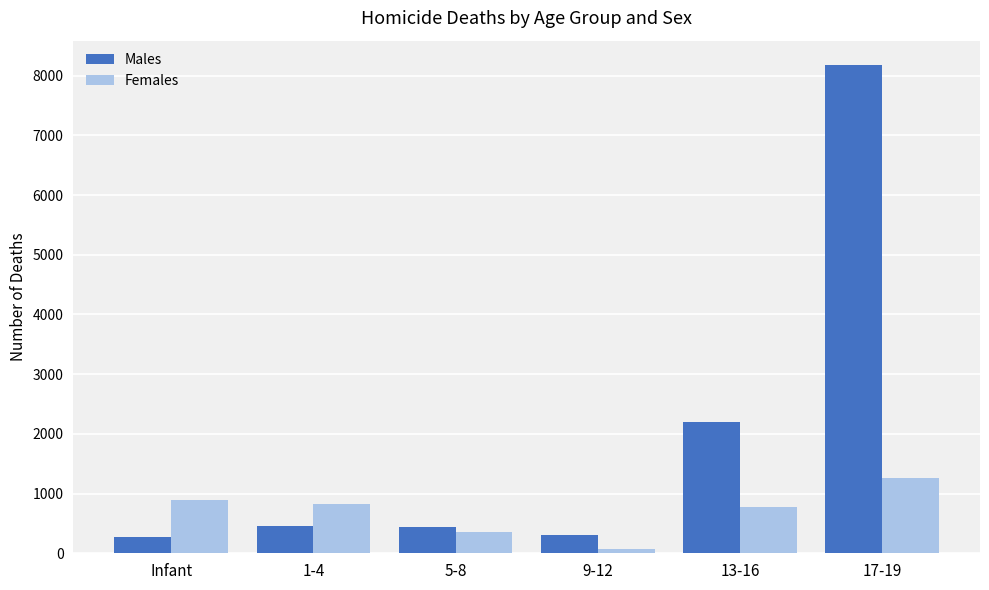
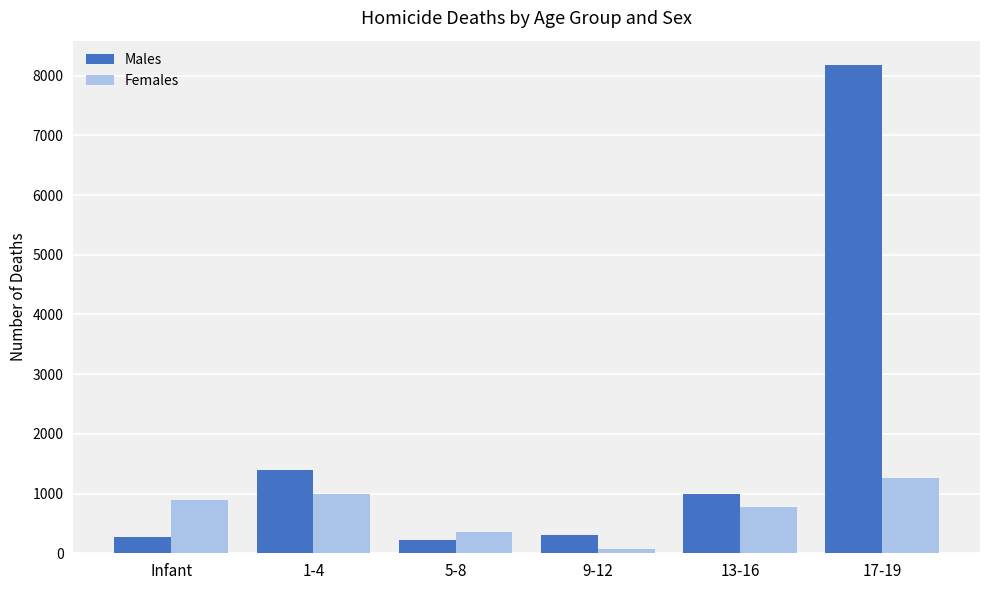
  {
    "Males": {
      "Infant": 300,
-     "1-4": 500,
-     "5-8": 400,
+     "1-4": 1400,
+     "5-8": 200,
      "9-12": 300,
-     "13-16": 2200,
+     "13-16": 1000,
      "17-19": 8200
    },
    "Females": {
      "Infant": 900,
-     "1-4": 800,
+     "1-4": 1000,
      "5-8": 400,
      "9-12": 100,
      "13-16": 800,
      "17-19": 1300
    }
  }
